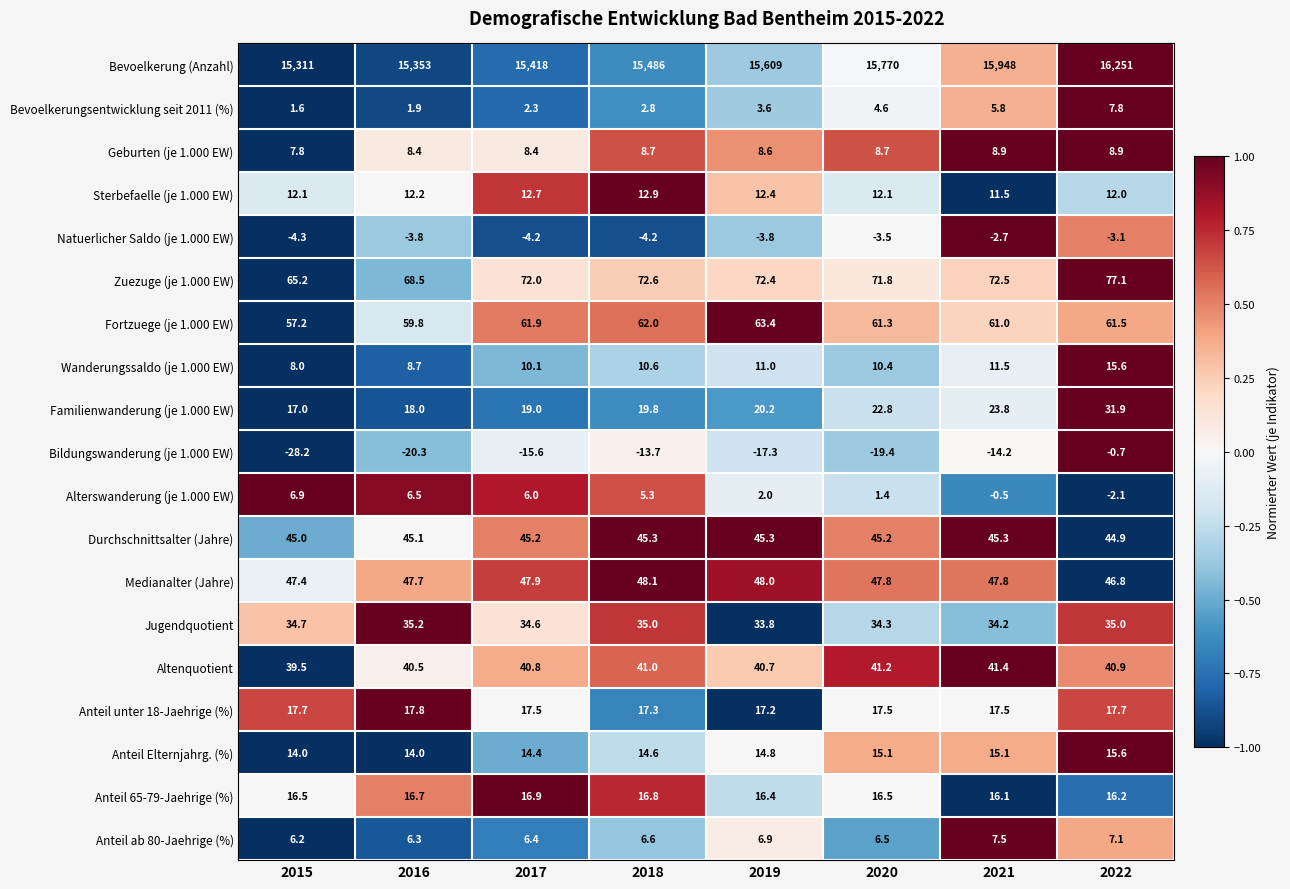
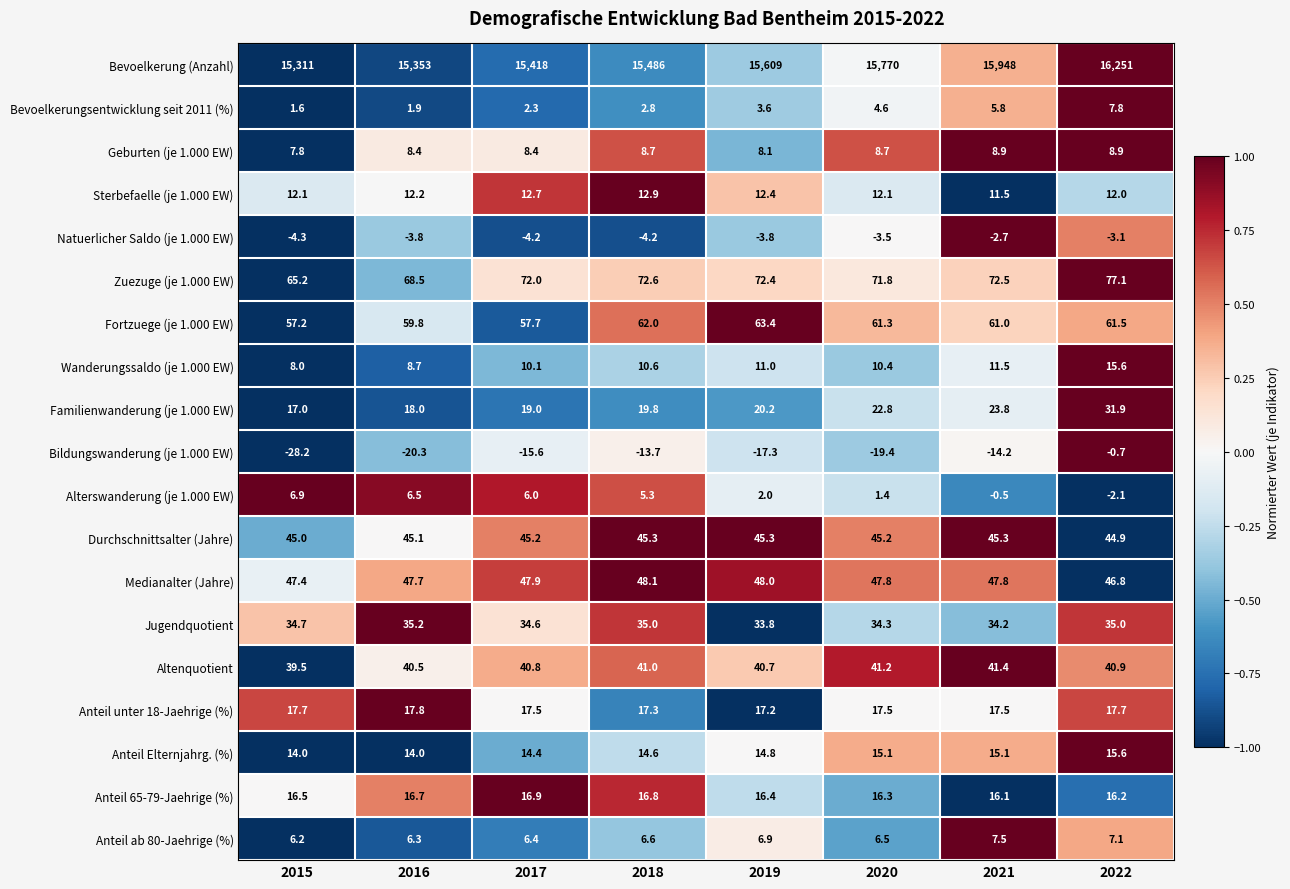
  {
    "Bevoelkerung (Anzahl)": {
      "2015": "15,311",
      "2016": "15,353",
      "2017": "15,418",
      "2018": "15,486",
      "2019": "15,609",
      "2020": "15,770",
      "2021": "15,948",
      "2022": "16,251"
    },
    "Bevoelkerungsentwicklung seit 2011 (%)": {
      "2015": "1.6",
      "2016": "1.9",
      "2017": "2.3",
      "2018": "2.8",
      "2019": "3.6",
      "2020": "4.6",
      "2021": "5.8",
      "2022": "7.8"
    },
    "Geburten (je 1.000 EW)": {
      "2015": "7.8",
      "2016": "8.4",
      "2017": "8.4",
      "2018": "8.7",
-     "2019": "8.6",
+     "2019": "8.1",
      "2020": "8.7",
      "2021": "8.9",
      "2022": "8.9"
    },
    "Sterbefaelle (je 1.000 EW)": {
      "2015": "12.1",
      "2016": "12.2",
      "2017": "12.7",
      "2018": "12.9",
      "2019": "12.4",
      "2020": "12.1",
      "2021": "11.5",
      "2022": "12.0"
    },
    "Natuerlicher Saldo (je 1.000 EW)": {
      "2015": "-4.3",
      "2016": "-3.8",
      "2017": "-4.2",
      "2018": "-4.2",
      "2019": "-3.8",
      "2020": "-3.5",
      "2021": "-2.7",
      "2022": "-3.1"
    },
    "Zuezuge (je 1.000 EW)": {
      "2015": "65.2",
      "2016": "68.5",
      "2017": "72.0",
      "2018": "72.6",
      "2019": "72.4",
      "2020": "71.8",
      "2021": "72.5",
      "2022": "77.1"
    },
    "Fortzuege (je 1.000 EW)": {
      "2015": "57.2",
      "2016": "59.8",
-     "2017": "61.9",
+     "2017": "57.7",
      "2018": "62.0",
      "2019": "63.4",
      "2020": "61.3",
      "2021": "61.0",
      "2022": "61.5"
    },
    "Wanderungssaldo (je 1.000 EW)": {
      "2015": "8.0",
      "2016": "8.7",
      "2017": "10.1",
      "2018": "10.6",
      "2019": "11.0",
      "2020": "10.4",
      "2021": "11.5",
      "2022": "15.6"
    },
    "Familienwanderung (je 1.000 EW)": {
      "2015": "17.0",
      "2016": "18.0",
      "2017": "19.0",
      "2018": "19.8",
      "2019": "20.2",
      "2020": "22.8",
      "2021": "23.8",
      "2022": "31.9"
    },
    "Bildungswanderung (je 1.000 EW)": {
      "2015": "-28.2",
      "2016": "-20.3",
      "2017": "-15.6",
      "2018": "-13.7",
      "2019": "-17.3",
      "2020": "-19.4",
      "2021": "-14.2",
      "2022": "-0.7"
    },
    "Alterswanderung (je 1.000 EW)": {
      "2015": "6.9",
      "2016": "6.5",
      "2017": "6.0",
      "2018": "5.3",
      "2019": "2.0",
      "2020": "1.4",
      "2021": "-0.5",
      "2022": "-2.1"
    },
    "Durchschnittsalter (Jahre)": {
      "2015": "45.0",
      "2016": "45.1",
      "2017": "45.2",
      "2018": "45.3",
      "2019": "45.3",
      "2020": "45.2",
      "2021": "45.3",
      "2022": "44.9"
    },
    "Medianalter (Jahre)": {
      "2015": "47.4",
      "2016": "47.7",
      "2017": "47.9",
      "2018": "48.1",
      "2019": "48.0",
      "2020": "47.8",
      "2021": "47.8",
      "2022": "46.8"
    },
    "Jugendquotient": {
      "2015": "34.7",
      "2016": "35.2",
      "2017": "34.6",
      "2018": "35.0",
      "2019": "33.8",
      "2020": "34.3",
      "2021": "34.2",
      "2022": "35.0"
    },
    "Altenquotient": {
      "2015": "39.5",
      "2016": "40.5",
      "2017": "40.8",
      "2018": "41.0",
      "2019": "40.7",
      "2020": "41.2",
      "2021": "41.4",
      "2022": "40.9"
    },
    "Anteil unter 18-Jaehrige (%)": {
      "2015": "17.7",
      "2016": "17.8",
      "2017": "17.5",
      "2018": "17.3",
      "2019": "17.2",
      "2020": "17.5",
      "2021": "17.5",
      "2022": "17.7"
    },
    "Anteil Elternjahrg. (%)": {
      "2015": "14.0",
      "2016": "14.0",
      "2017": "14.4",
      "2018": "14.6",
      "2019": "14.8",
      "2020": "15.1",
      "2021": "15.1",
      "2022": "15.6"
    },
    "Anteil 65-79-Jaehrige (%)": {
      "2015": "16.5",
      "2016": "16.7",
      "2017": "16.9",
      "2018": "16.8",
      "2019": "16.4",
-     "2020": "16.5",
+     "2020": "16.3",
      "2021": "16.1",
      "2022": "16.2"
    },
    "Anteil ab 80-Jaehrige (%)": {
      "2015": "6.2",
      "2016": "6.3",
      "2017": "6.4",
      "2018": "6.6",
      "2019": "6.9",
      "2020": "6.5",
      "2021": "7.5",
      "2022": "7.1"
    }
  }
